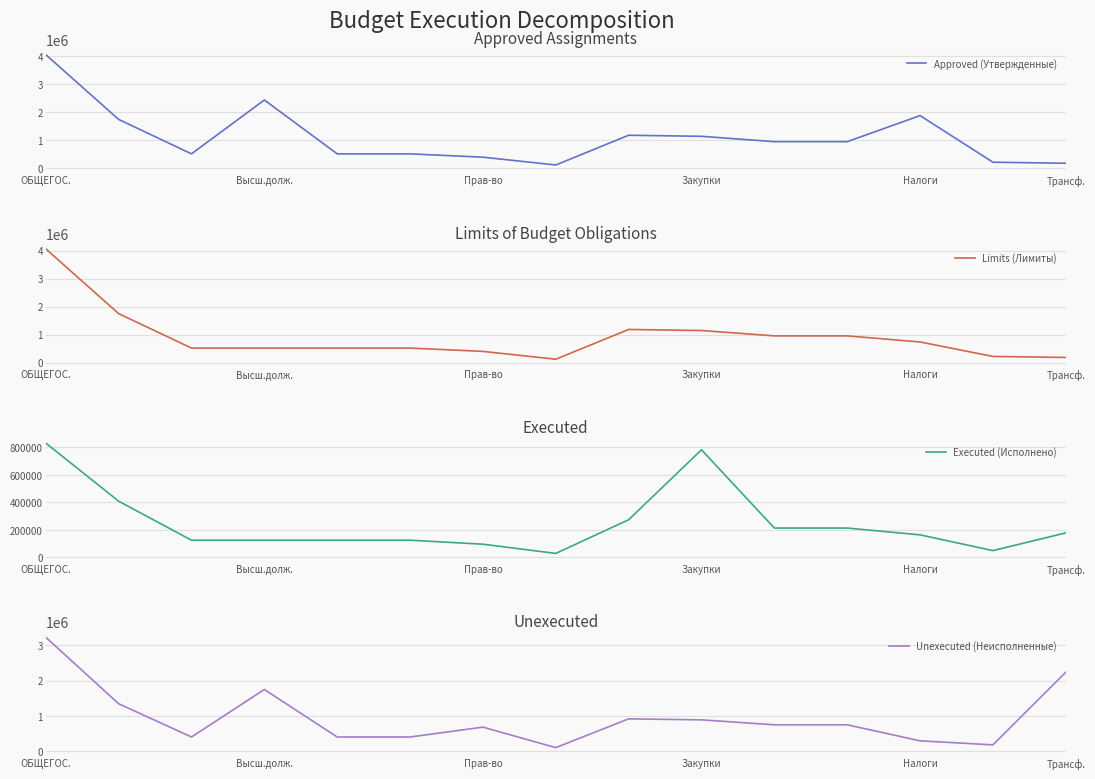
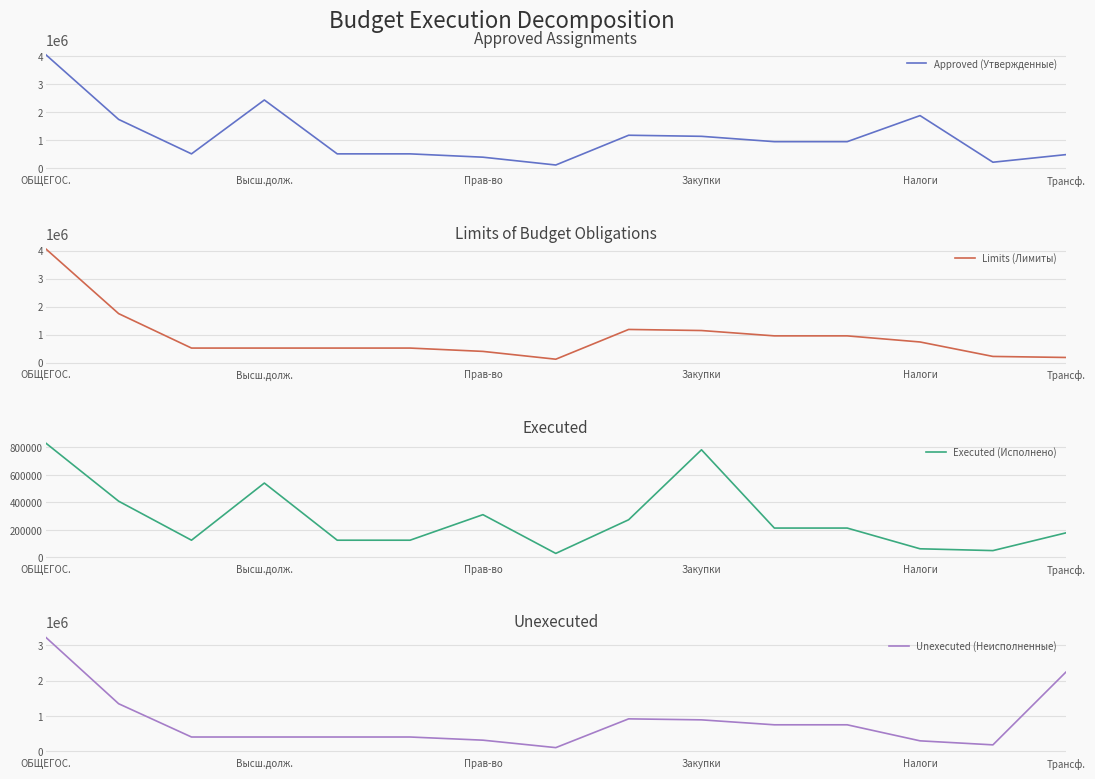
  {
    "Approved Assignments": {
      "ОБЩЕГОС.": 4100000,
      "Высш.долж.": 2400000,
      "Прав-во": 400000,
      "Закупки": 1100000,
      "Налоги": 1900000,
-     "Трансф.": 200000
+     "Трансф.": 500000
    },
    "Limits of Budget Obligations": {
      "ОБЩЕГОС.": 4100000,
      "Высш.долж.": 500000,
      "Прав-во": 400000,
      "Закупки": 1100000,
      "Налоги": 700000,
      "Трансф.": 200000
    },
    "Executed": {
      "ОБЩЕГОС.": 830000,
-     "Высш.долж.": 120000,
-     "Прав-во": 100000,
+     "Высш.долж.": 540000,
+     "Прав-во": 310000,
      "Закупки": 780000,
-     "Налоги": 160000,
+     "Налоги": 60000,
      "Трансф.": 180000
    },
    "Unexecuted": {
      "ОБЩЕГОС.": 3200000,
-     "Высш.долж.": 1700000,
-     "Прав-во": 700000,
+     "Высш.долж.": 400000,
+     "Прав-во": 300000,
      "Закупки": 900000,
      "Налоги": 300000,
      "Трансф.": 2200000
    }
  }
